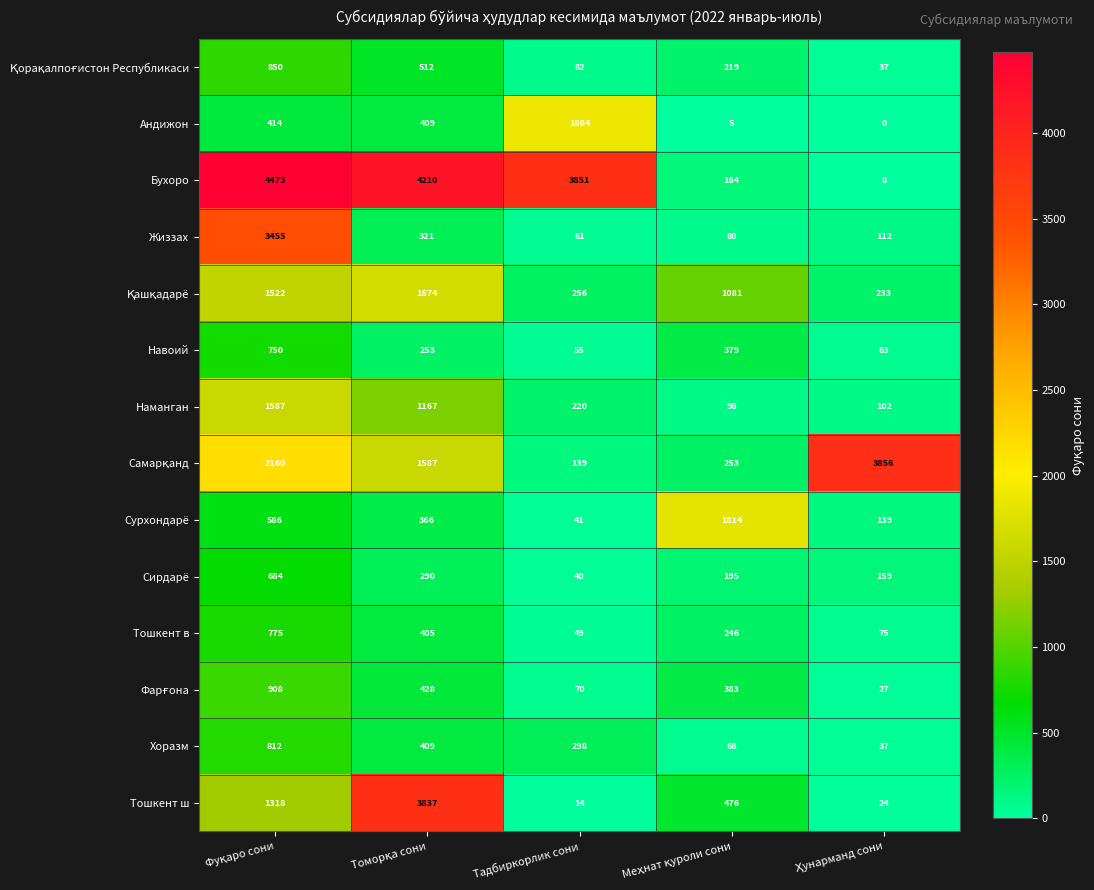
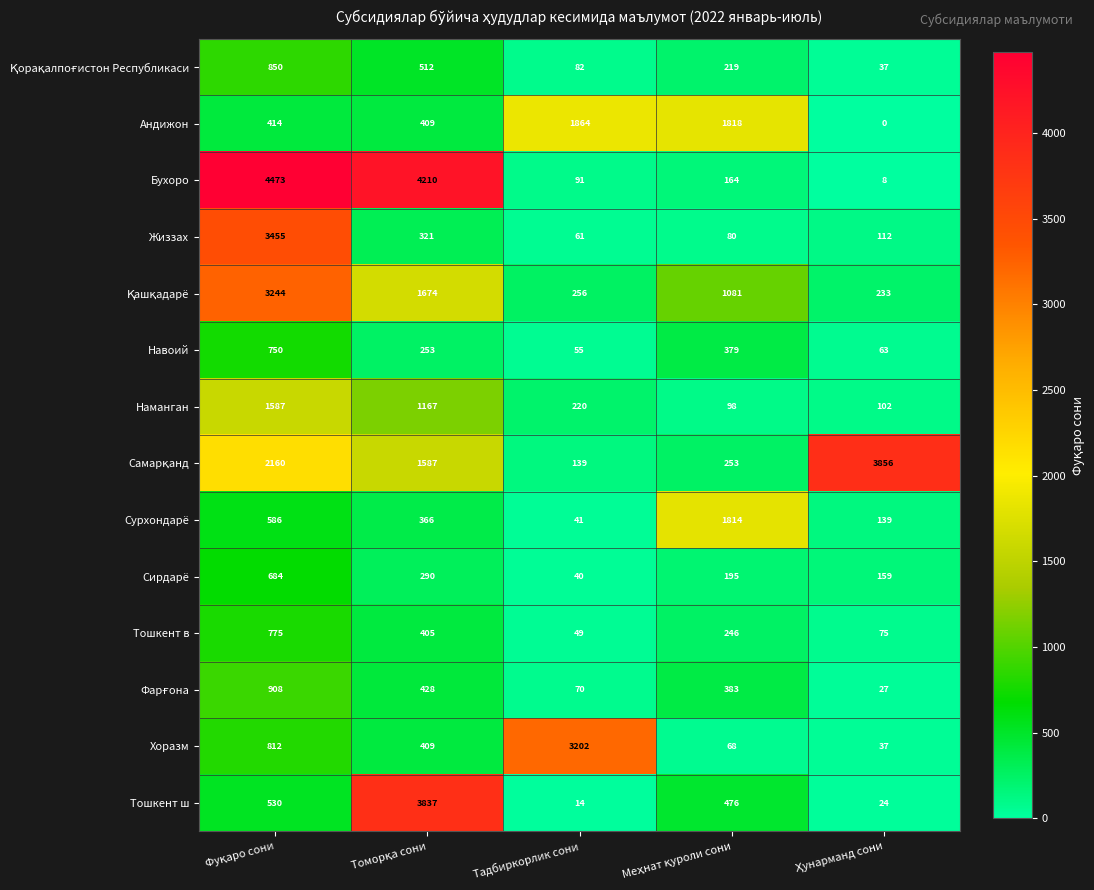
  {
    "Қорақалпоғистон Республикаси": {
      "Фуқаро сони": 850,
      "Томорқа сони": 512,
      "Тадбиркорлик сони": 82,
      "Меҳнат қуроли сони": 219,
      "Ҳунарманд сони": 37
    },
    "Андижон": {
      "Фуқаро сони": 414,
      "Томорқа сони": 409,
      "Тадбиркорлик сони": 1864,
-     "Меҳнат қуроли сони": 5,
+     "Меҳнат қуроли сони": 1818,
      "Ҳунарманд сони": 0
    },
    "Бухоро": {
      "Фуқаро сони": 4473,
      "Томорқа сони": 4210,
-     "Тадбиркорлик сони": 3851,
+     "Тадбиркорлик сони": 91,
      "Меҳнат қуроли сони": 164,
      "Ҳунарманд сони": 8
    },
    "Жиззах": {
      "Фуқаро сони": 3455,
      "Томорқа сони": 321,
      "Тадбиркорлик сони": 61,
      "Меҳнат қуроли сони": 80,
      "Ҳунарманд сони": 112
    },
    "Қашқадарё": {
-     "Фуқаро сони": 1522,
+     "Фуқаро сони": 3244,
      "Томорқа сони": 1674,
      "Тадбиркорлик сони": 256,
      "Меҳнат қуроли сони": 1081,
      "Ҳунарманд сони": 233
    },
    "Навоий": {
      "Фуқаро сони": 750,
      "Томорқа сони": 253,
      "Тадбиркорлик сони": 55,
      "Меҳнат қуроли сони": 379,
      "Ҳунарманд сони": 63
    },
    "Наманган": {
      "Фуқаро сони": 1587,
      "Томорқа сони": 1167,
      "Тадбиркорлик сони": 220,
      "Меҳнат қуроли сони": 98,
      "Ҳунарманд сони": 102
    },
    "Самарқанд": {
      "Фуқаро сони": 2160,
      "Томорқа сони": 1587,
      "Тадбиркорлик сони": 139,
      "Меҳнат қуроли сони": 253,
      "Ҳунарманд сони": 3856
    },
    "Сурхондарё": {
      "Фуқаро сони": 586,
      "Томорқа сони": 366,
      "Тадбиркорлик сони": 41,
      "Меҳнат қуроли сони": 1814,
      "Ҳунарманд сони": 139
    },
    "Сирдарё": {
      "Фуқаро сони": 684,
      "Томорқа сони": 290,
      "Тадбиркорлик сони": 40,
      "Меҳнат қуроли сони": 195,
      "Ҳунарманд сони": 159
    },
    "Тошкент в": {
      "Фуқаро сони": 775,
      "Томорқа сони": 405,
      "Тадбиркорлик сони": 49,
      "Меҳнат қуроли сони": 246,
      "Ҳунарманд сони": 75
    },
    "Фарғона": {
      "Фуқаро сони": 908,
      "Томорқа сони": 428,
      "Тадбиркорлик сони": 70,
      "Меҳнат қуроли сони": 383,
      "Ҳунарманд сони": 27
    },
    "Хоразм": {
      "Фуқаро сони": 812,
      "Томорқа сони": 409,
-     "Тадбиркорлик сони": 298,
+     "Тадбиркорлик сони": 3202,
      "Меҳнат қуроли сони": 68,
      "Ҳунарманд сони": 37
    },
    "Тошкент ш": {
-     "Фуқаро сони": 1318,
+     "Фуқаро сони": 530,
      "Томорқа сони": 3837,
      "Тадбиркорлик сони": 14,
      "Меҳнат қуроли сони": 476,
      "Ҳунарманд сони": 24
    }
  }
